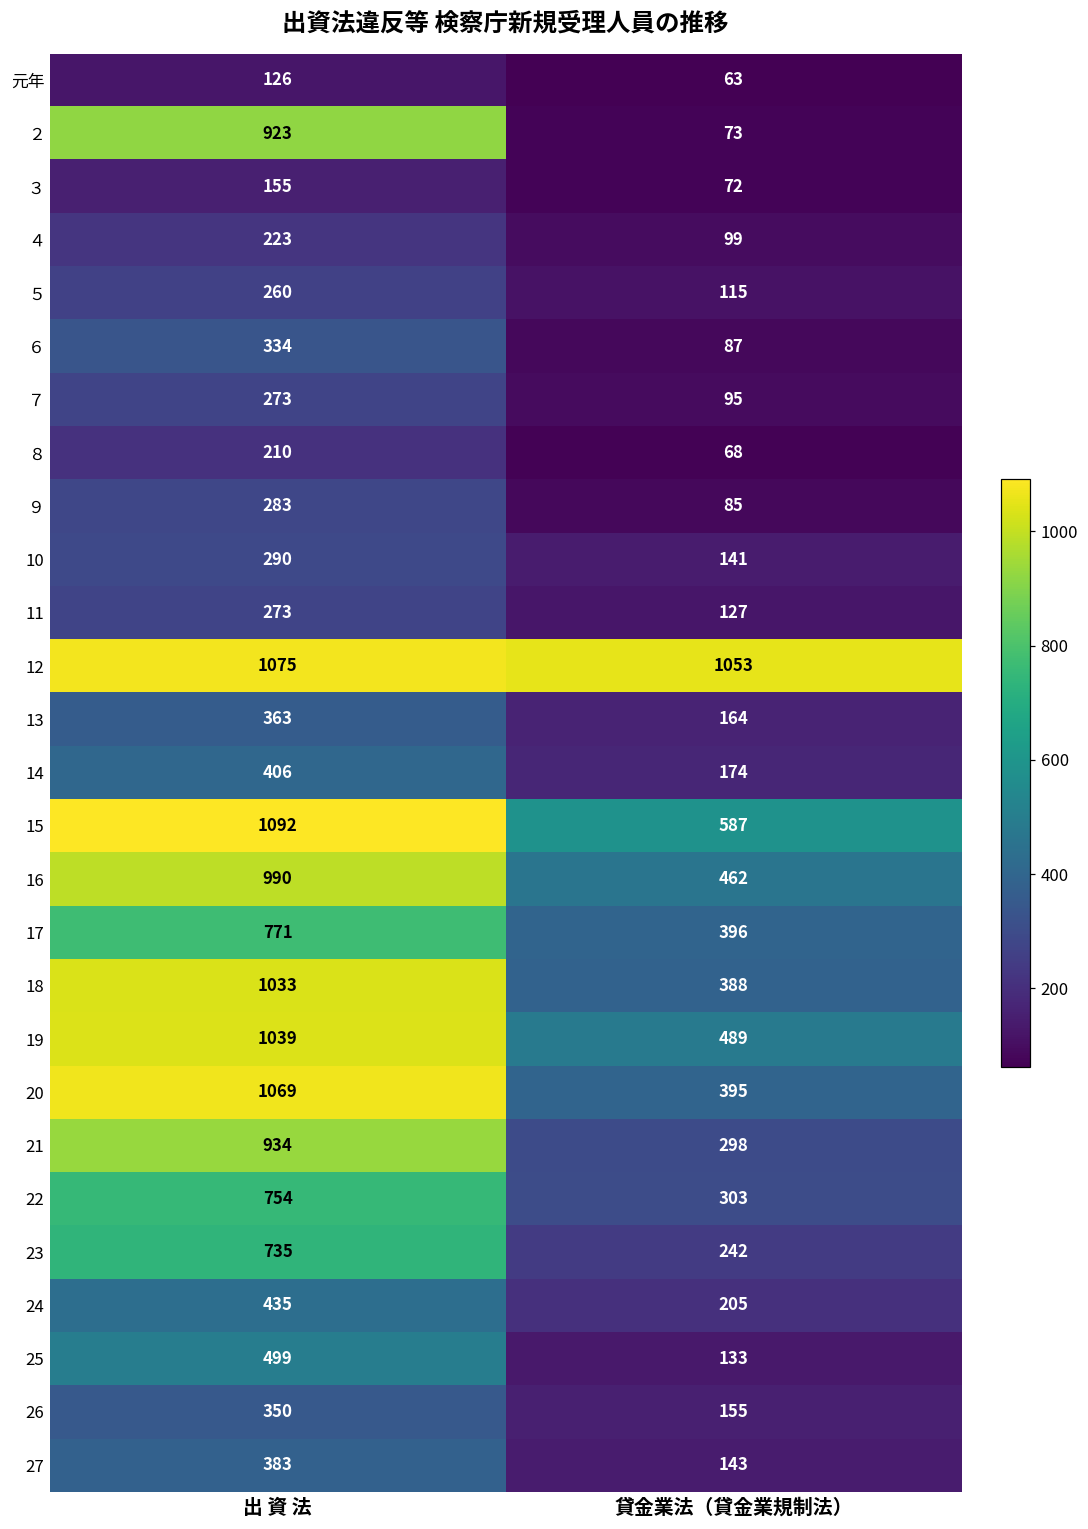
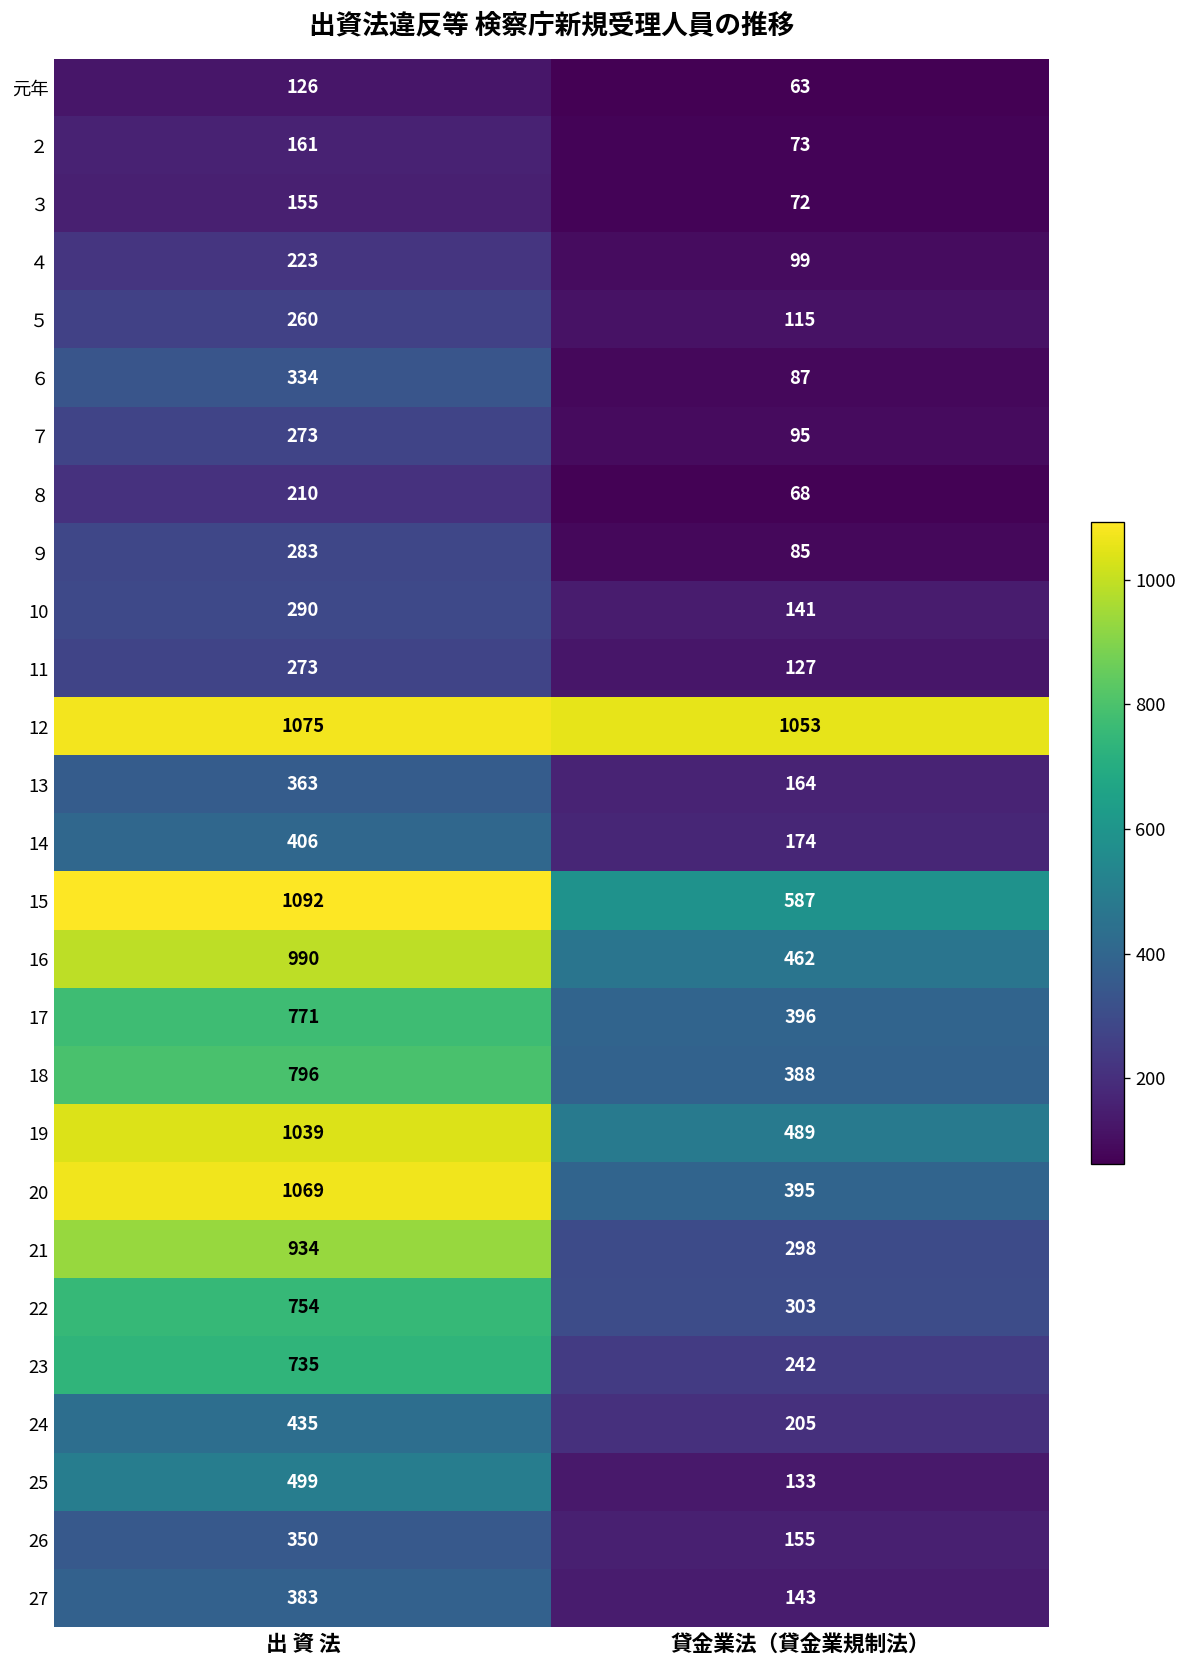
  {
    "元年": {
      "出 資 法": 126,
      "貸金業法（貸金業規制法）": 63
    },
    "２": {
-     "出 資 法": 923,
+     "出 資 法": 161,
      "貸金業法（貸金業規制法）": 73
    },
    "３": {
      "出 資 法": 155,
      "貸金業法（貸金業規制法）": 72
    },
    "４": {
      "出 資 法": 223,
      "貸金業法（貸金業規制法）": 99
    },
    "５": {
      "出 資 法": 260,
      "貸金業法（貸金業規制法）": 115
    },
    "６": {
      "出 資 法": 334,
      "貸金業法（貸金業規制法）": 87
    },
    "７": {
      "出 資 法": 273,
      "貸金業法（貸金業規制法）": 95
    },
    "８": {
      "出 資 法": 210,
      "貸金業法（貸金業規制法）": 68
    },
    "９": {
      "出 資 法": 283,
      "貸金業法（貸金業規制法）": 85
    },
    "10": {
      "出 資 法": 290,
      "貸金業法（貸金業規制法）": 141
    },
    "11": {
      "出 資 法": 273,
      "貸金業法（貸金業規制法）": 127
    },
    "12": {
      "出 資 法": 1075,
      "貸金業法（貸金業規制法）": 1053
    },
    "13": {
      "出 資 法": 363,
      "貸金業法（貸金業規制法）": 164
    },
    "14": {
      "出 資 法": 406,
      "貸金業法（貸金業規制法）": 174
    },
    "15": {
      "出 資 法": 1092,
      "貸金業法（貸金業規制法）": 587
    },
    "16": {
      "出 資 法": 990,
      "貸金業法（貸金業規制法）": 462
    },
    "17": {
      "出 資 法": 771,
      "貸金業法（貸金業規制法）": 396
    },
    "18": {
-     "出 資 法": 1033,
+     "出 資 法": 796,
      "貸金業法（貸金業規制法）": 388
    },
    "19": {
      "出 資 法": 1039,
      "貸金業法（貸金業規制法）": 489
    },
    "20": {
      "出 資 法": 1069,
      "貸金業法（貸金業規制法）": 395
    },
    "21": {
      "出 資 法": 934,
      "貸金業法（貸金業規制法）": 298
    },
    "22": {
      "出 資 法": 754,
      "貸金業法（貸金業規制法）": 303
    },
    "23": {
      "出 資 法": 735,
      "貸金業法（貸金業規制法）": 242
    },
    "24": {
      "出 資 法": 435,
      "貸金業法（貸金業規制法）": 205
    },
    "25": {
      "出 資 法": 499,
      "貸金業法（貸金業規制法）": 133
    },
    "26": {
      "出 資 法": 350,
      "貸金業法（貸金業規制法）": 155
    },
    "27": {
      "出 資 法": 383,
      "貸金業法（貸金業規制法）": 143
    }
  }
